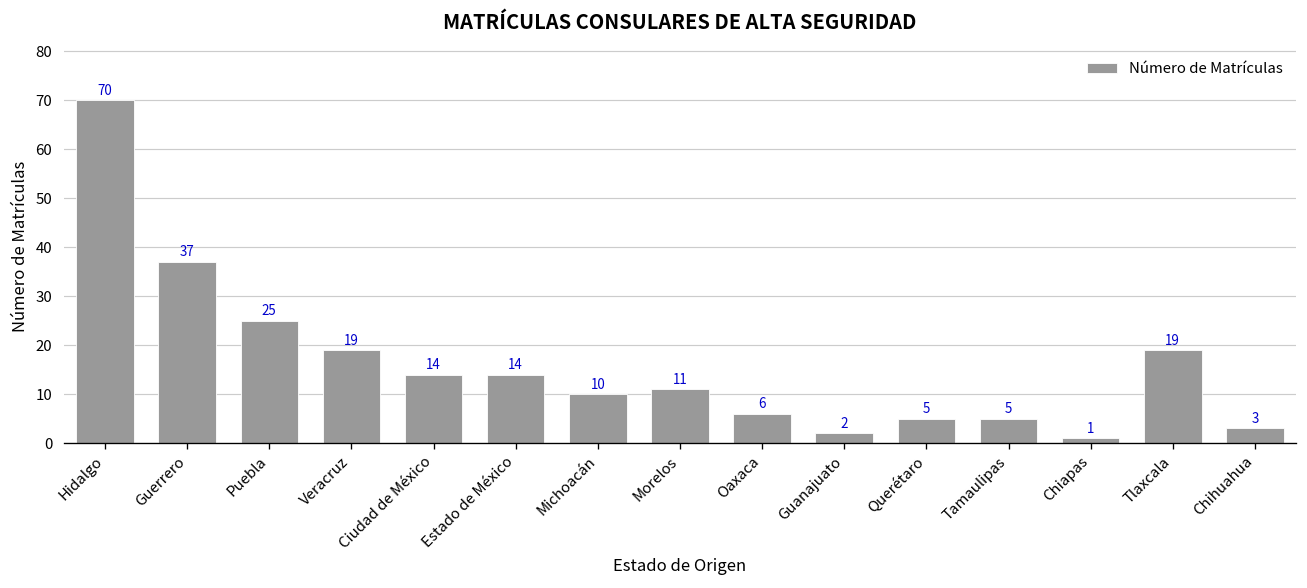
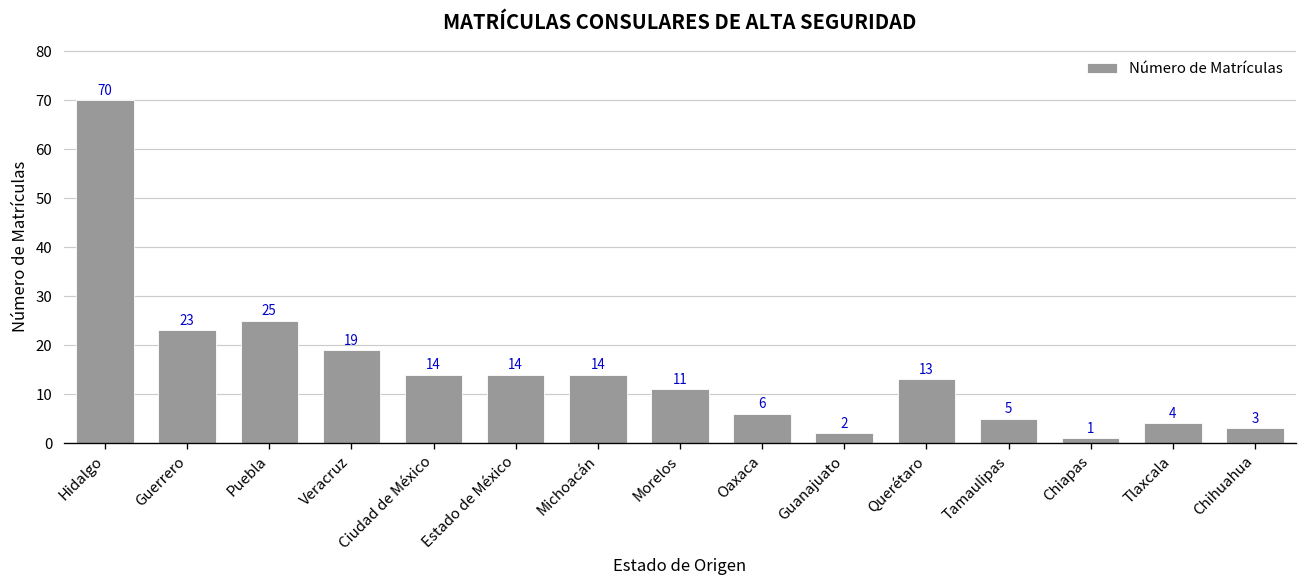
  {
    "Hidalgo": 70,
-   "Guerrero": 37,
+   "Guerrero": 23,
    "Puebla": 25,
    "Veracruz": 19,
    "Ciudad de México": 14,
    "Estado de México": 14,
-   "Michoacán": 10,
+   "Michoacán": 14,
    "Morelos": 11,
    "Oaxaca": 6,
    "Guanajuato": 2,
-   "Querétaro": 5,
+   "Querétaro": 13,
    "Tamaulipas": 5,
    "Chiapas": 1,
-   "Tlaxcala": 19,
+   "Tlaxcala": 4,
    "Chihuahua": 3
  }
